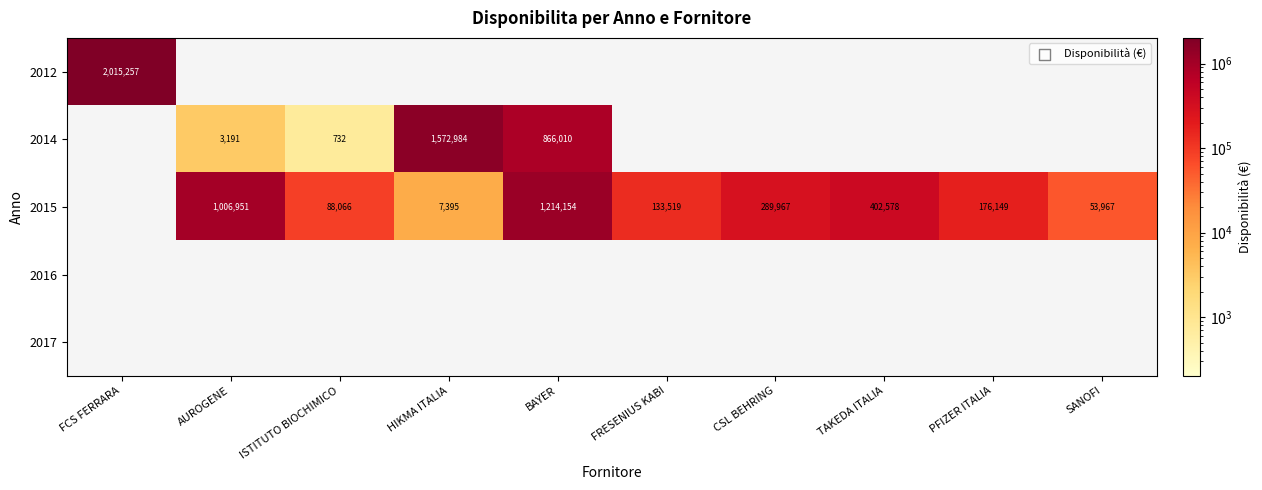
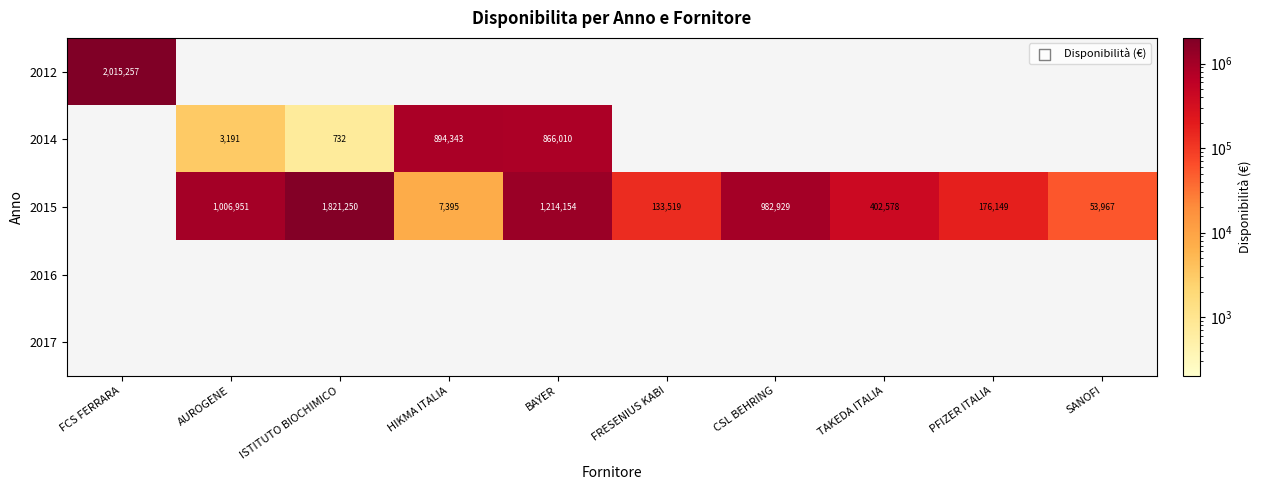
  {
    "2012": {
      "FCS FERRARA": "2,015,257"
    },
    "2014": {
      "AUROGENE": "3,191",
      "ISTITUTO BIOCHIMICO": "732",
-     "HIKMA ITALIA": "1,572,984",
+     "HIKMA ITALIA": "894,343",
      "BAYER": "866,010"
    },
    "2015": {
      "AUROGENE": "1,006,951",
-     "ISTITUTO BIOCHIMICO": "88,066",
+     "ISTITUTO BIOCHIMICO": "1,821,250",
      "HIKMA ITALIA": "7,395",
      "BAYER": "1,214,154",
      "FRESENIUS KABI": "133,519",
-     "CSL BEHRING": "289,967",
+     "CSL BEHRING": "982,929",
      "TAKEDA ITALIA": "402,578",
      "PFIZER ITALIA": "176,149",
      "SANOFI": "53,967"
    }
  }
